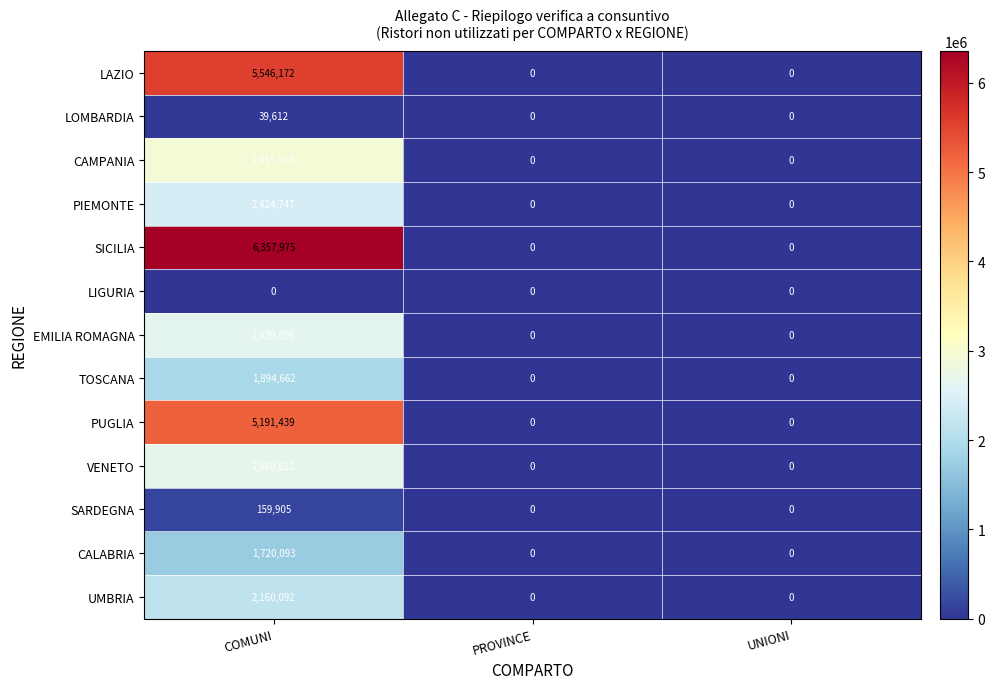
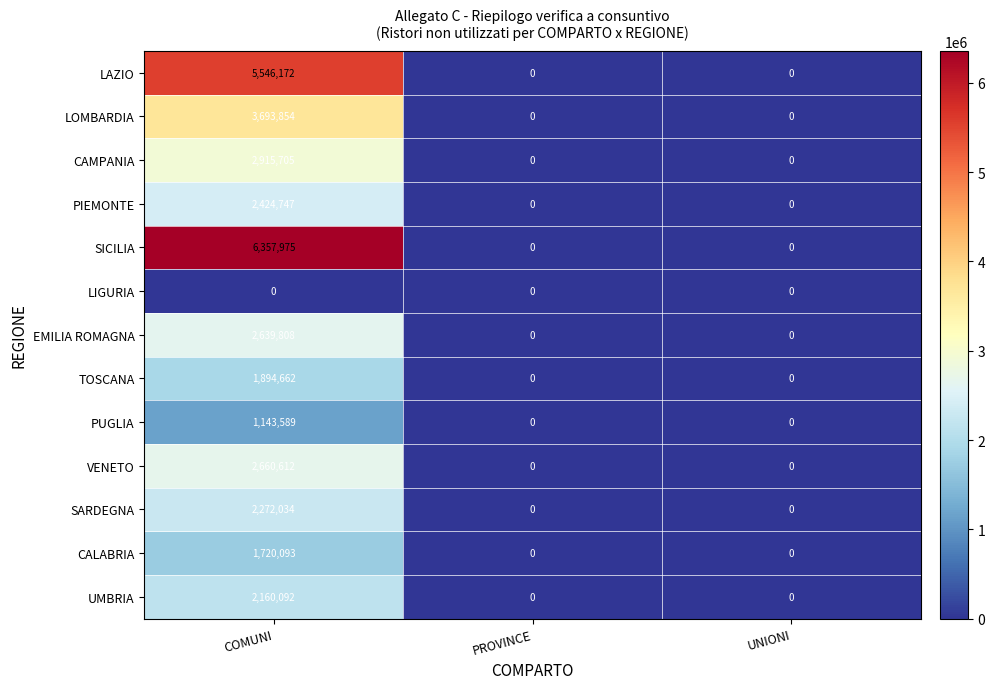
  {
    "LAZIO": {
      "COMUNI": "5,546,172",
      "PROVINCE": "0",
      "UNIONI": "0"
    },
    "LOMBARDIA": {
-     "COMUNI": "39,612",
+     "COMUNI": "3,693,854",
      "PROVINCE": "0",
      "UNIONI": "0"
    },
    "CAMPANIA": {
      "PROVINCE": "0",
      "UNIONI": "0"
    },
    "PIEMONTE": {
      "PROVINCE": "0",
      "UNIONI": "0"
    },
    "SICILIA": {
      "COMUNI": "6,357,975",
      "PROVINCE": "0",
      "UNIONI": "0"
    },
    "LIGURIA": {
      "COMUNI": "0",
      "PROVINCE": "0",
      "UNIONI": "0"
    },
    "EMILIA ROMAGNA": {
      "PROVINCE": "0",
      "UNIONI": "0"
    },
    "TOSCANA": {
      "COMUNI": "1,894,662",
      "PROVINCE": "0",
      "UNIONI": "0"
    },
    "PUGLIA": {
-     "COMUNI": "5,191,439",
+     "COMUNI": "1,143,589",
      "PROVINCE": "0",
      "UNIONI": "0"
    },
    "VENETO": {
      "PROVINCE": "0",
      "UNIONI": "0"
    },
    "SARDEGNA": {
-     "COMUNI": "159,905",
+     "COMUNI": "2,272,034",
      "PROVINCE": "0",
      "UNIONI": "0"
    },
    "CALABRIA": {
      "COMUNI": "1,720,093",
      "PROVINCE": "0",
      "UNIONI": "0"
    },
    "UMBRIA": {
      "COMUNI": "2,160,092",
      "PROVINCE": "0",
      "UNIONI": "0"
    }
  }
